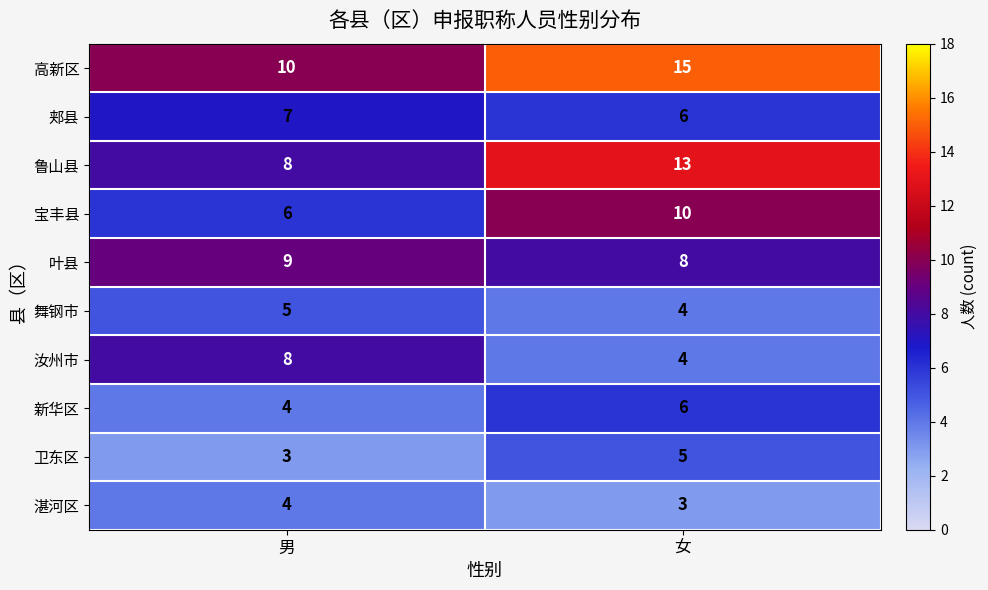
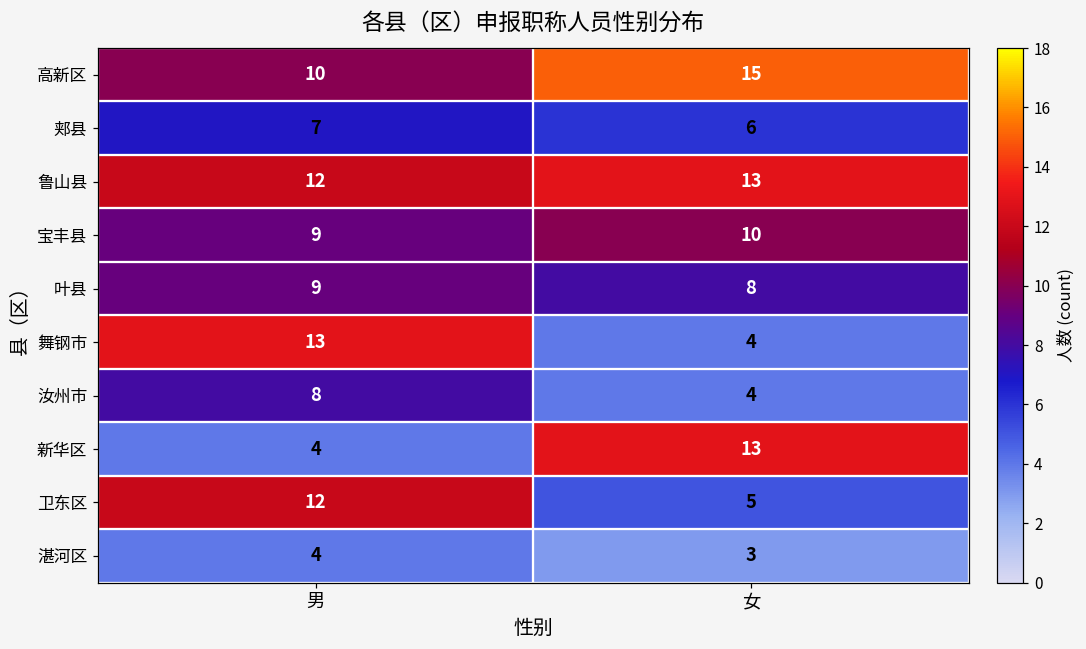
  {
    "高新区": {
      "男": 10,
      "女": 15
    },
    "郏县": {
      "男": 7,
      "女": 6
    },
    "鲁山县": {
-     "男": 8,
+     "男": 12,
      "女": 13
    },
    "宝丰县": {
-     "男": 6,
+     "男": 9,
      "女": 10
    },
    "叶县": {
      "男": 9,
      "女": 8
    },
    "舞钢市": {
-     "男": 5,
+     "男": 13,
      "女": 4
    },
    "汝州市": {
      "男": 8,
      "女": 4
    },
    "新华区": {
      "男": 4,
-     "女": 6
+     "女": 13
    },
    "卫东区": {
-     "男": 3,
+     "男": 12,
      "女": 5
    },
    "湛河区": {
      "男": 4,
      "女": 3
    }
  }
